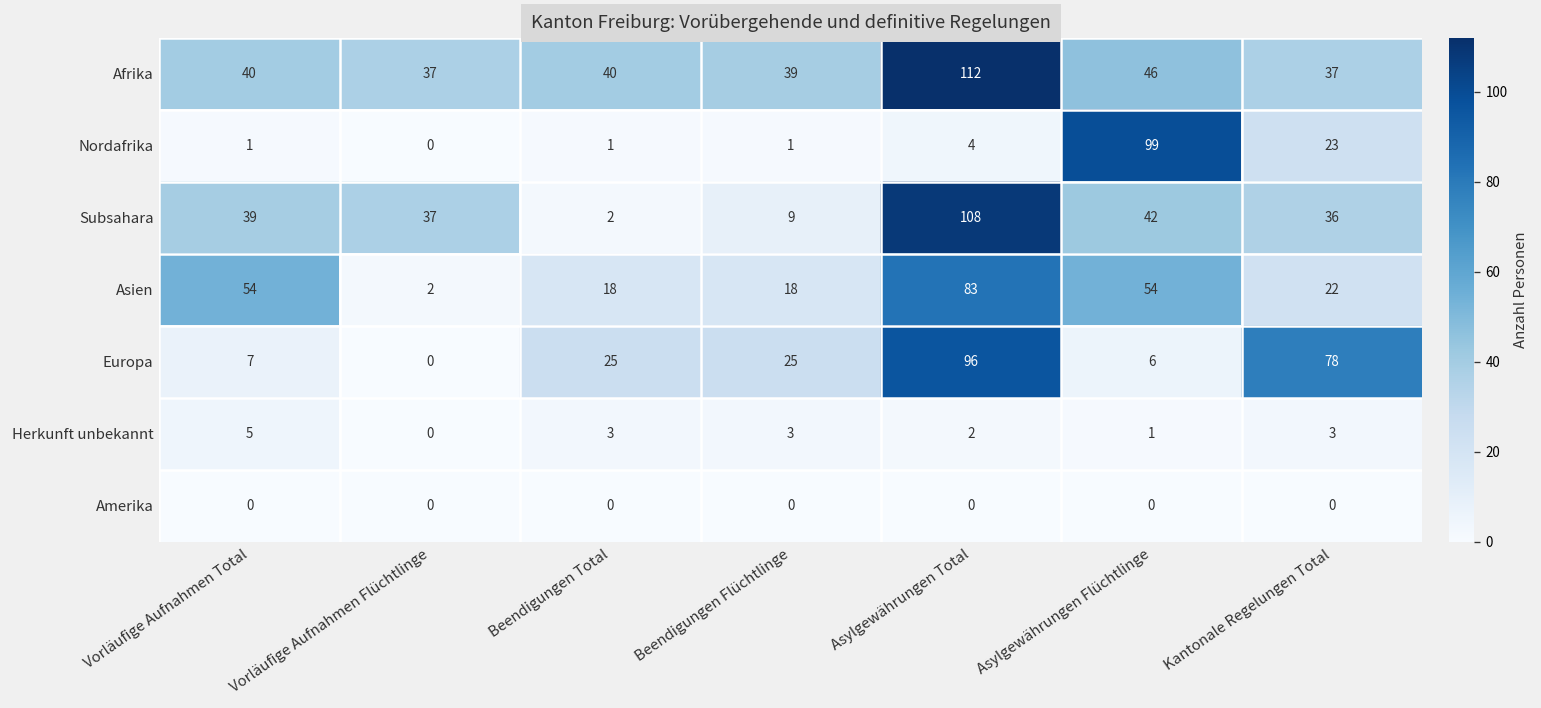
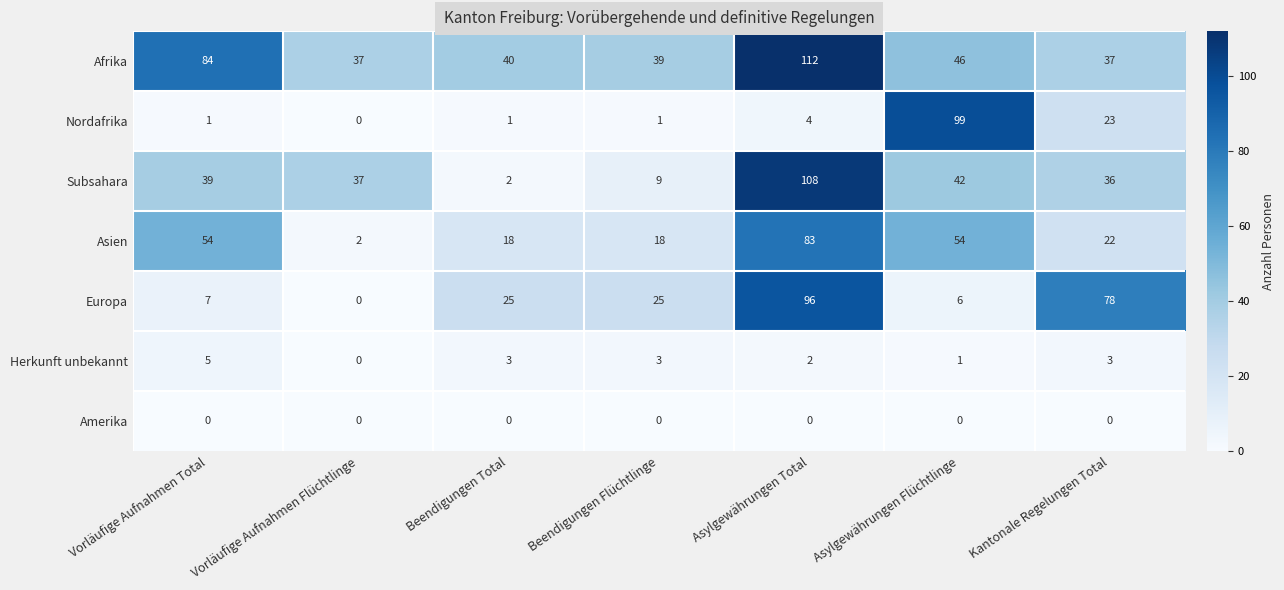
  {
    "Afrika": {
-     "Vorläufige Aufnahmen Total": 40,
+     "Vorläufige Aufnahmen Total": 84,
      "Vorläufige Aufnahmen Flüchtlinge": 37,
      "Beendigungen Total": 40,
      "Beendigungen Flüchtlinge": 39,
      "Asylgewährungen Total": 112,
      "Asylgewährungen Flüchtlinge": 46,
      "Kantonale Regelungen Total": 37
    },
    "Nordafrika": {
      "Vorläufige Aufnahmen Total": 1,
      "Vorläufige Aufnahmen Flüchtlinge": 0,
      "Beendigungen Total": 1,
      "Beendigungen Flüchtlinge": 1,
      "Asylgewährungen Total": 4,
      "Asylgewährungen Flüchtlinge": 99,
      "Kantonale Regelungen Total": 23
    },
    "Subsahara": {
      "Vorläufige Aufnahmen Total": 39,
      "Vorläufige Aufnahmen Flüchtlinge": 37,
      "Beendigungen Total": 2,
      "Beendigungen Flüchtlinge": 9,
      "Asylgewährungen Total": 108,
      "Asylgewährungen Flüchtlinge": 42,
      "Kantonale Regelungen Total": 36
    },
    "Asien": {
      "Vorläufige Aufnahmen Total": 54,
      "Vorläufige Aufnahmen Flüchtlinge": 2,
      "Beendigungen Total": 18,
      "Beendigungen Flüchtlinge": 18,
      "Asylgewährungen Total": 83,
      "Asylgewährungen Flüchtlinge": 54,
      "Kantonale Regelungen Total": 22
    },
    "Europa": {
      "Vorläufige Aufnahmen Total": 7,
      "Vorläufige Aufnahmen Flüchtlinge": 0,
      "Beendigungen Total": 25,
      "Beendigungen Flüchtlinge": 25,
      "Asylgewährungen Total": 96,
      "Asylgewährungen Flüchtlinge": 6,
      "Kantonale Regelungen Total": 78
    },
    "Herkunft unbekannt": {
      "Vorläufige Aufnahmen Total": 5,
      "Vorläufige Aufnahmen Flüchtlinge": 0,
      "Beendigungen Total": 3,
      "Beendigungen Flüchtlinge": 3,
      "Asylgewährungen Total": 2,
      "Asylgewährungen Flüchtlinge": 1,
      "Kantonale Regelungen Total": 3
    },
    "Amerika": {
      "Vorläufige Aufnahmen Total": 0,
      "Vorläufige Aufnahmen Flüchtlinge": 0,
      "Beendigungen Total": 0,
      "Beendigungen Flüchtlinge": 0,
      "Asylgewährungen Total": 0,
      "Asylgewährungen Flüchtlinge": 0,
      "Kantonale Regelungen Total": 0
    }
  }
